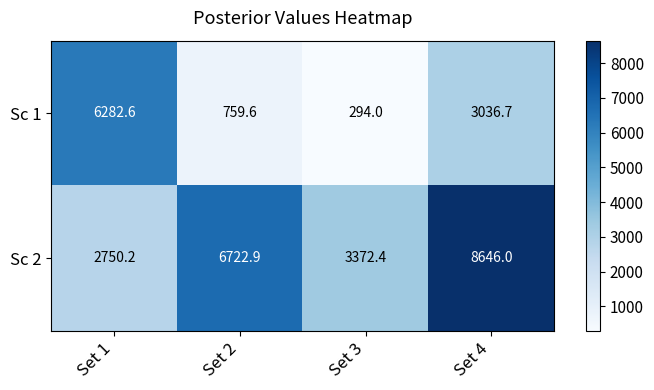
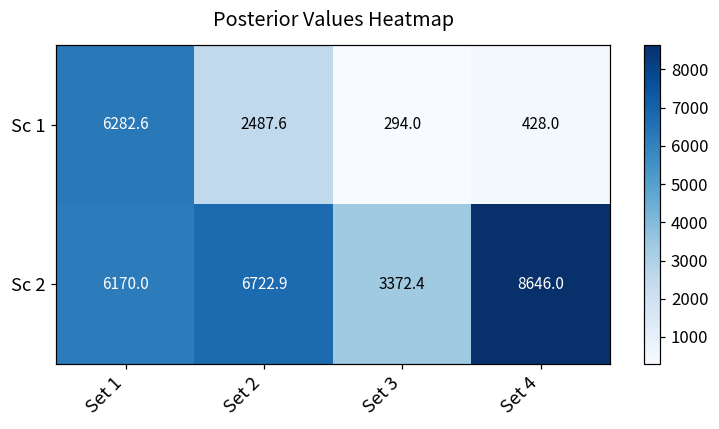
  {
    "Sc 1": {
      "Set 1": 6282.6,
-     "Set 2": 759.6,
+     "Set 2": 2487.6,
      "Set 3": 294.0,
-     "Set 4": 3036.7
+     "Set 4": 428.0
    },
    "Sc 2": {
-     "Set 1": 2750.2,
+     "Set 1": 6170.0,
      "Set 2": 6722.9,
      "Set 3": 3372.4,
      "Set 4": 8646.0
    }
  }
